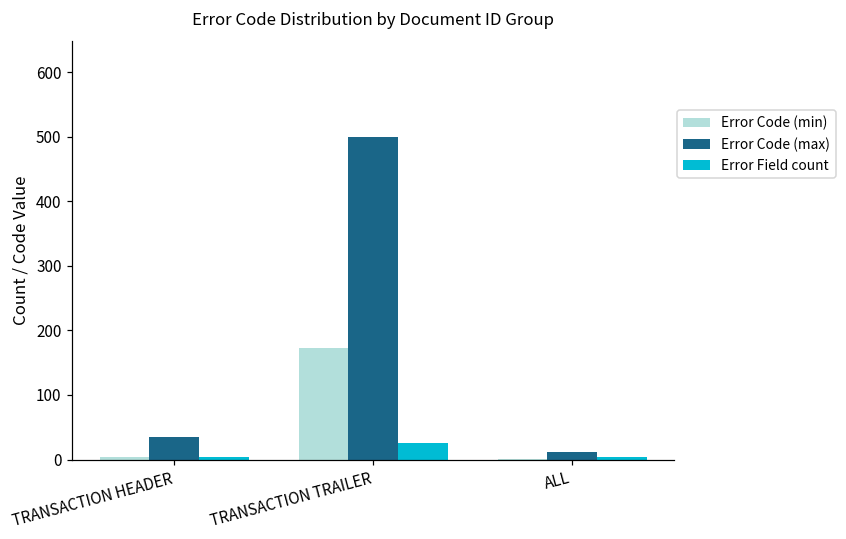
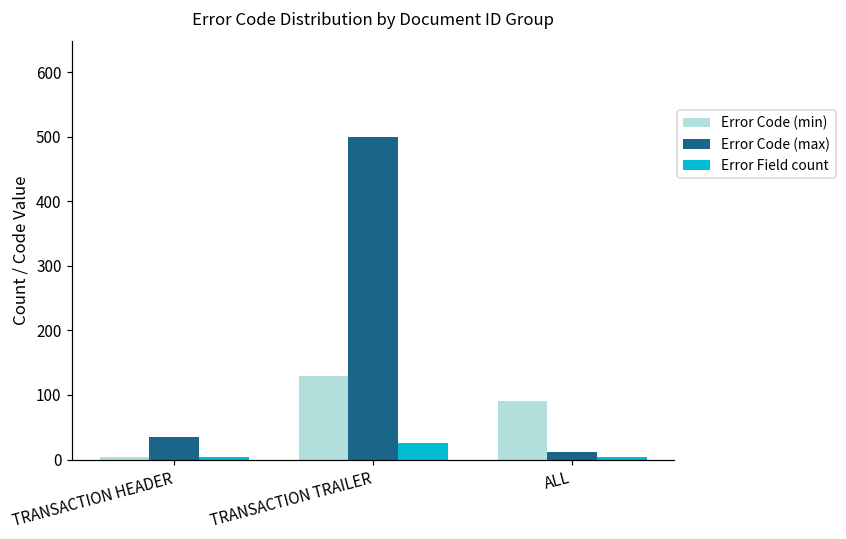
  {
    "Error Code (min)": {
-     "TRANSACTION TRAILER": 170,
-     "ALL": 0
+     "TRANSACTION TRAILER": 130,
+     "ALL": 90
    },
    "Error Code (max)": {
      "TRANSACTION HEADER": 40,
      "TRANSACTION TRAILER": 500,
      "ALL": 10
    },
    "Error Field count": {
      "TRANSACTION TRAILER": 30
    }
  }
